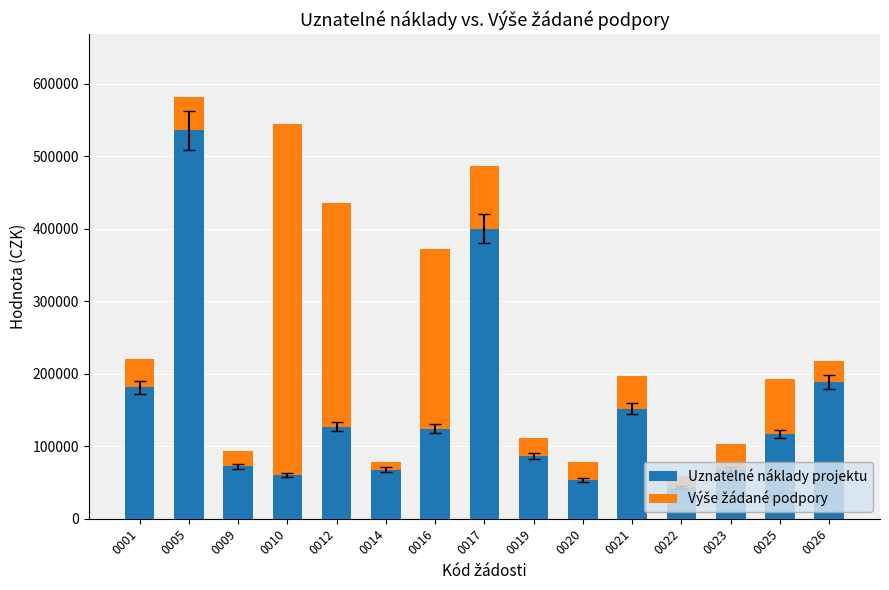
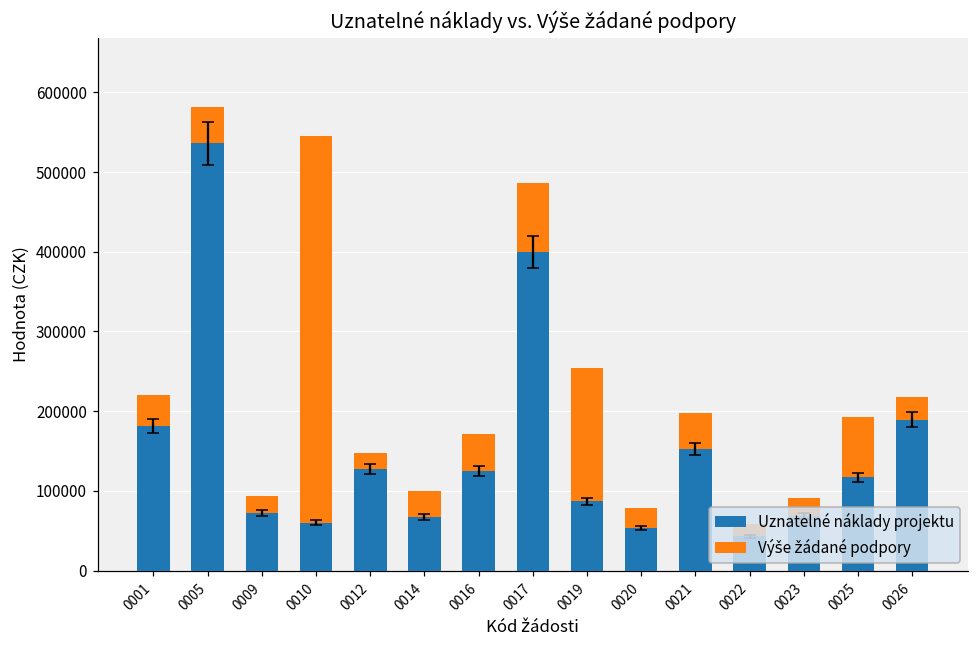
  {
    "Výše žádané podpory": {
      "0001": 40000,
      "0005": 50000,
      "0009": 20000,
      "0010": 490000,
-     "0012": 310000,
-     "0014": 10000,
-     "0016": 250000,
+     "0012": 20000,
+     "0014": 30000,
+     "0016": 50000,
      "0017": 90000,
-     "0019": 30000,
+     "0019": 170000,
      "0020": 30000,
      "0021": 50000,
-     "0023": 40000,
+     "0023": 20000,
      "0025": 80000,
      "0026": 30000
    }
  }
